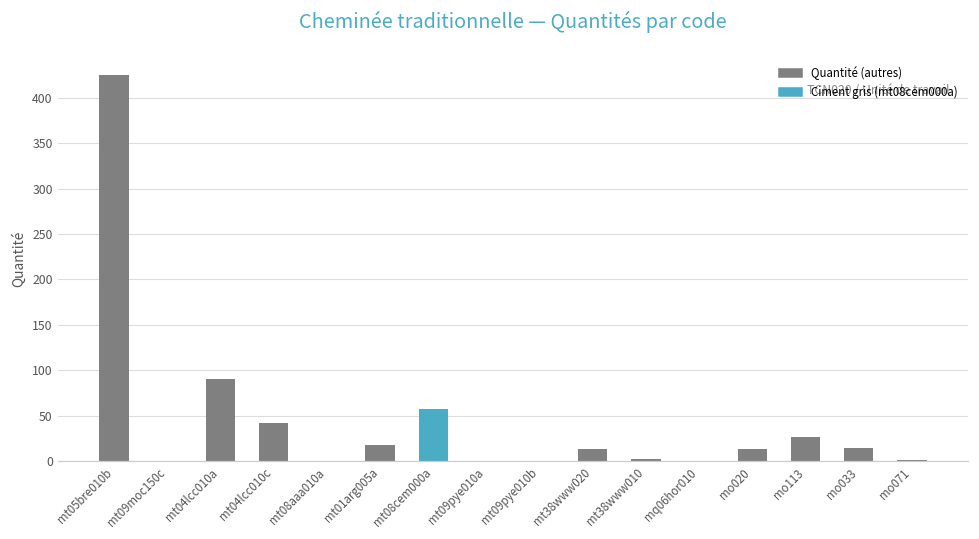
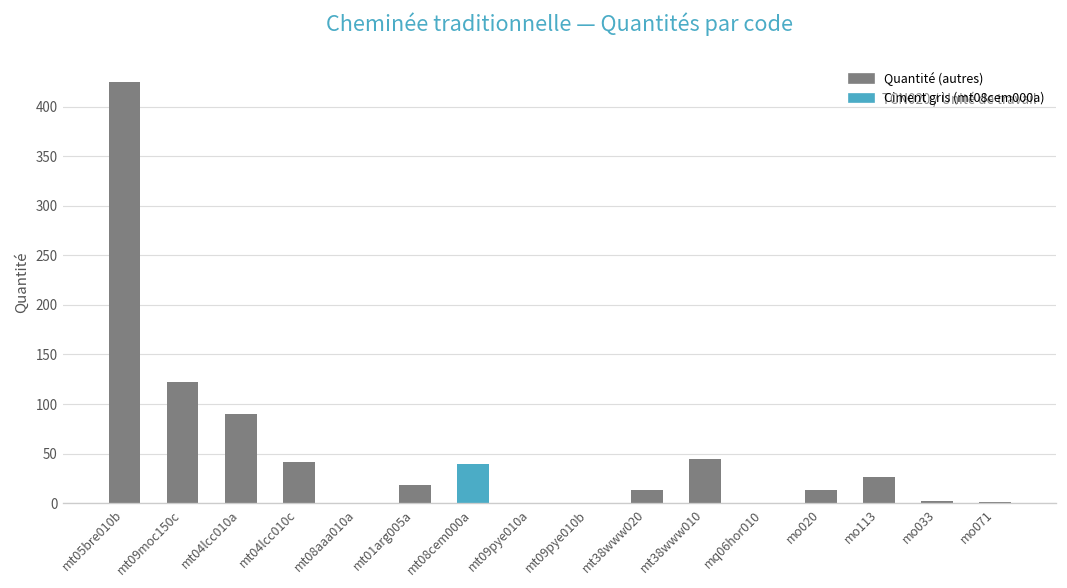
  {
    "mt05bre010b": 430,
-   "mt09moc150c": 0,
+   "mt09moc150c": 120,
    "mt04lcc010a": 90,
    "mt04lcc010c": 40,
    "mt01arg005a": 20,
-   "mt08cem000a": 60,
+   "mt08cem000a": 40,
    "mt38www020": 10,
-   "mt38www010": 0,
+   "mt38www010": 50,
    "mo020": 10,
    "mo113": 30,
-   "mo033": 10
+   "mo033": 0
  }
